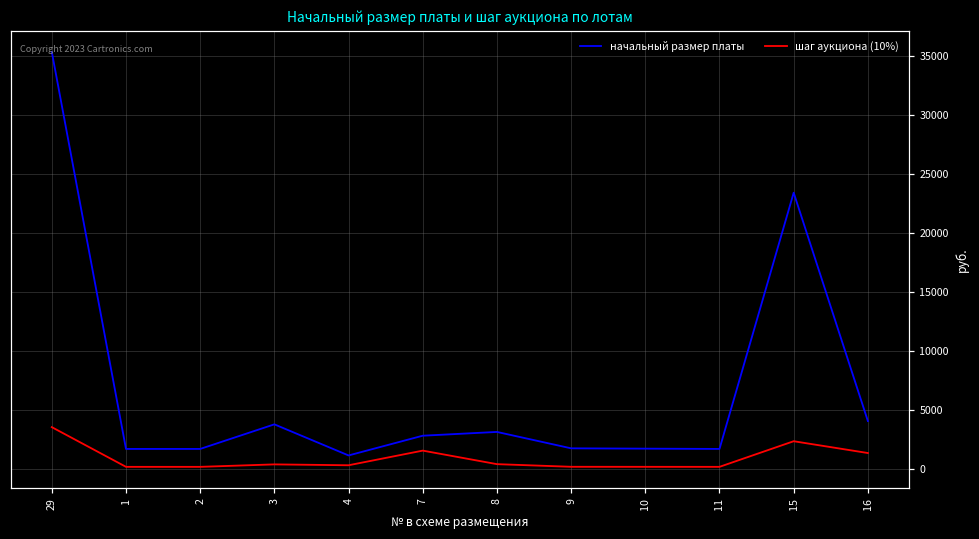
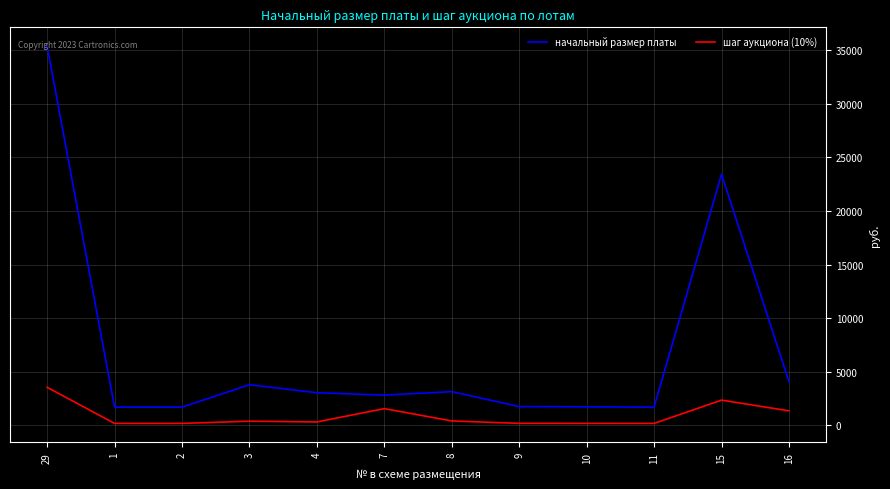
  {
    "начальный размер платы": {
      "1": 1700,
      "2": 1700,
      "3": 3800,
-     "4": 1100,
+     "4": 3000,
      "7": 2800,
      "8": 3100,
      "9": 1700,
      "10": 1700,
      "11": 1700,
      "15": 23400,
      "16": 4100
    },
    "шаг аукциона (10%)": {
      "29": 3500,
      "1": 200,
      "2": 200,
      "3": 400,
      "4": 300,
      "7": 1500,
      "8": 400,
      "9": 200,
      "10": 200,
      "11": 200,
      "15": 2300,
      "16": 1300
    }
  }
